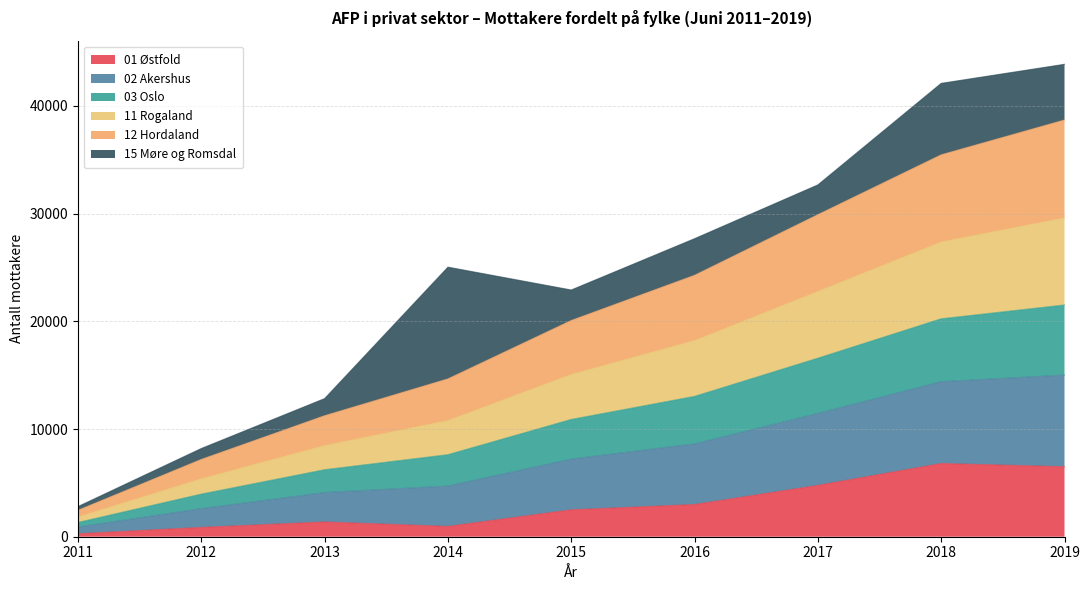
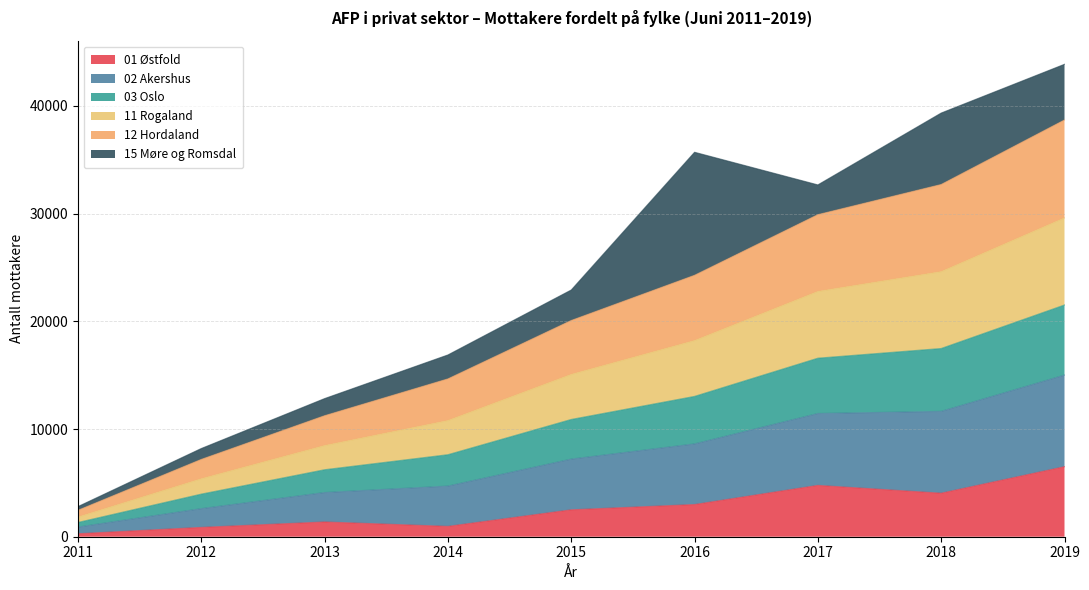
  {
    "01 Østfold": {
      "2011": 300,
      "2012": 900,
      "2013": 1400,
      "2014": 1000,
      "2015": 2500,
      "2016": 3000,
      "2017": 4800,
-     "2018": 6800,
+     "2018": 4000,
      "2019": 6500
    },
    "15 Møre og Romsdal": {
      "2011": 300,
      "2012": 1000,
      "2013": 1600,
-     "2014": 10400,
+     "2014": 2200,
      "2015": 2800,
-     "2016": 3400,
+     "2016": 11400,
      "2017": 2800,
      "2018": 6600,
      "2019": 5200
    }
  }
